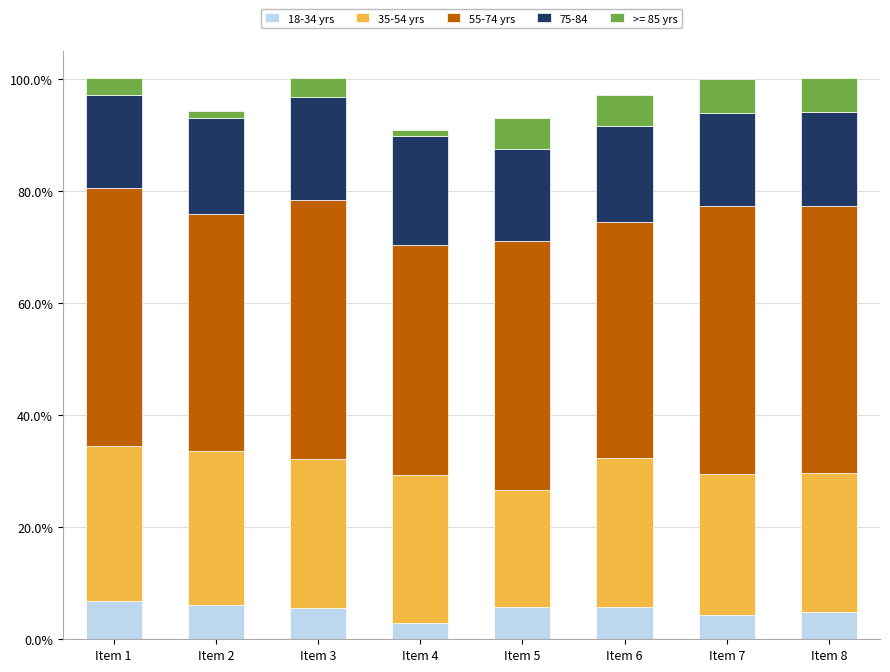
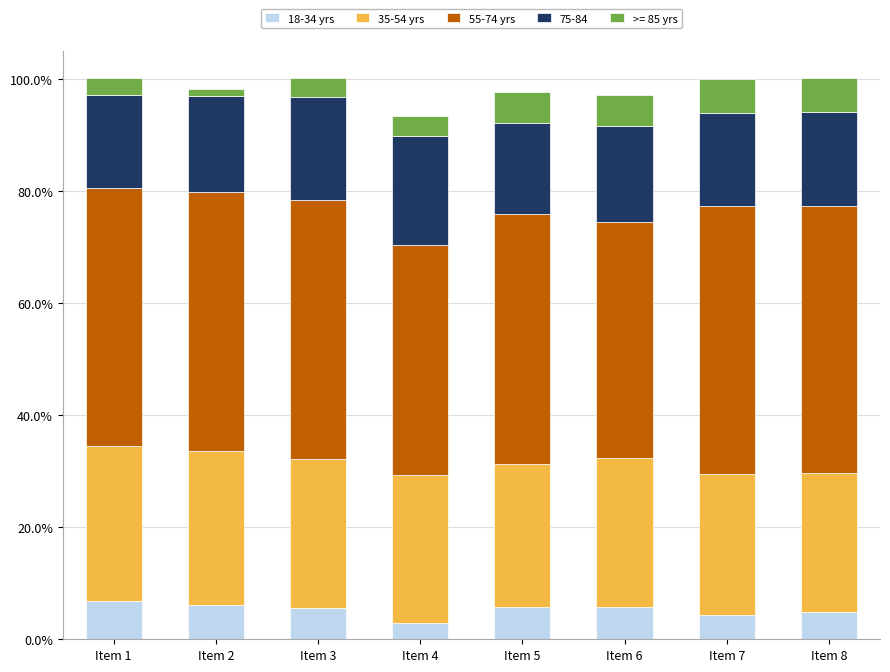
  {
    "18-34 yrs": {
      "Item 1": "7%",
      "Item 2": "6%",
      "Item 3": "6%",
      "Item 4": "3%",
      "Item 5": "6%",
      "Item 6": "6%",
      "Item 7": "4%",
      "Item 8": "5%"
    },
    "35-54 yrs": {
      "Item 1": "28%",
      "Item 2": "27%",
      "Item 3": "27%",
      "Item 4": "26%",
-     "Item 5": "21%",
+     "Item 5": "26%",
      "Item 6": "27%",
      "Item 7": "25%",
      "Item 8": "25%"
    },
    "55-74 yrs": {
      "Item 1": "46%",
-     "Item 2": "42%",
+     "Item 2": "46%",
      "Item 3": "46%",
      "Item 4": "41%",
      "Item 5": "45%",
      "Item 6": "42%",
      "Item 7": "48%",
      "Item 8": "48%"
    },
    "75-84": {
      "Item 1": "17%",
      "Item 2": "17%",
      "Item 3": "18%",
      "Item 4": "19%",
      "Item 5": "16%",
      "Item 6": "17%",
      "Item 7": "17%",
      "Item 8": "17%"
    },
    ">= 85 yrs": {
      "Item 1": "3%",
      "Item 2": "1%",
      "Item 3": "3%",
-     "Item 4": "1%",
+     "Item 4": "4%",
      "Item 5": "6%",
      "Item 6": "5%",
      "Item 7": "6%",
      "Item 8": "6%"
    }
  }
